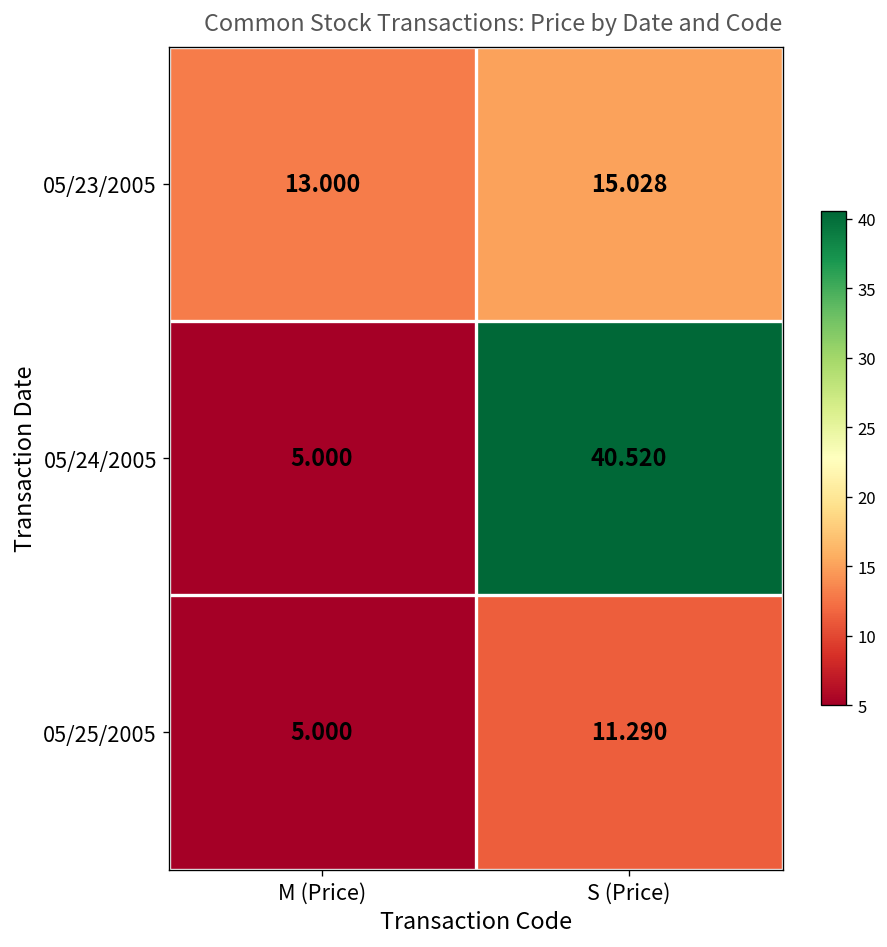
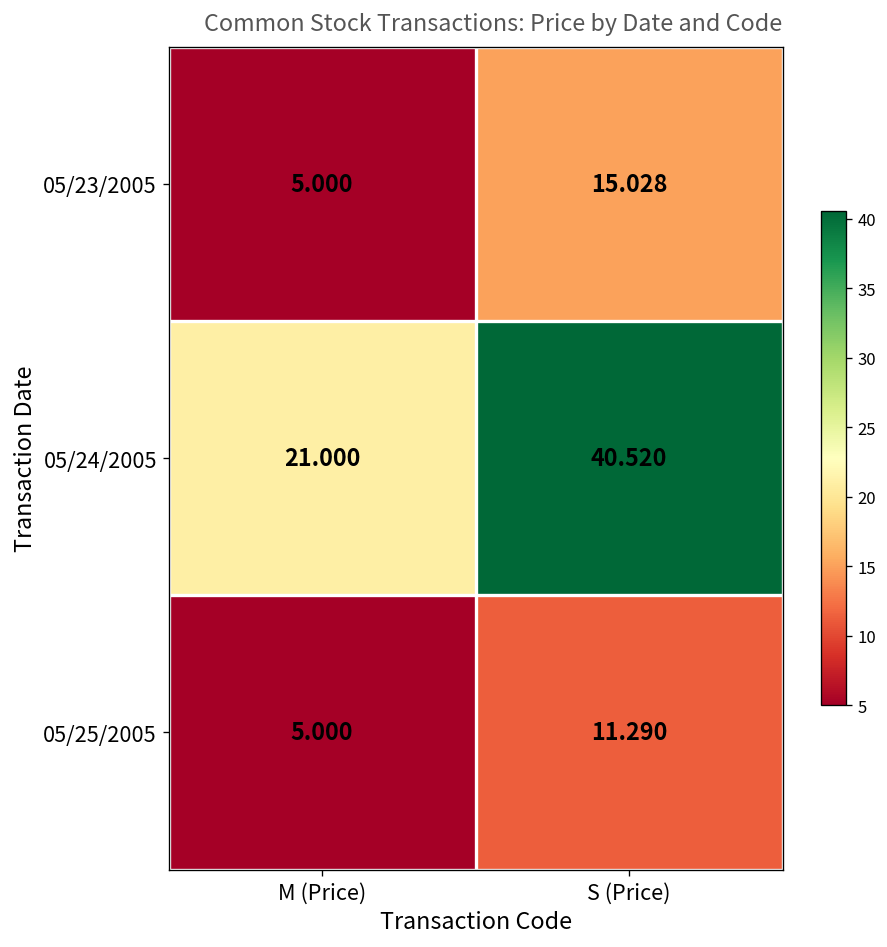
  {
    "05/23/2005": {
-     "M (Price)": 13.000,
+     "M (Price)": 5.000,
      "S (Price)": 15.028
    },
    "05/24/2005": {
-     "M (Price)": 5.000,
+     "M (Price)": 21.000,
      "S (Price)": 40.520
    },
    "05/25/2005": {
      "M (Price)": 5.000,
      "S (Price)": 11.290
    }
  }
